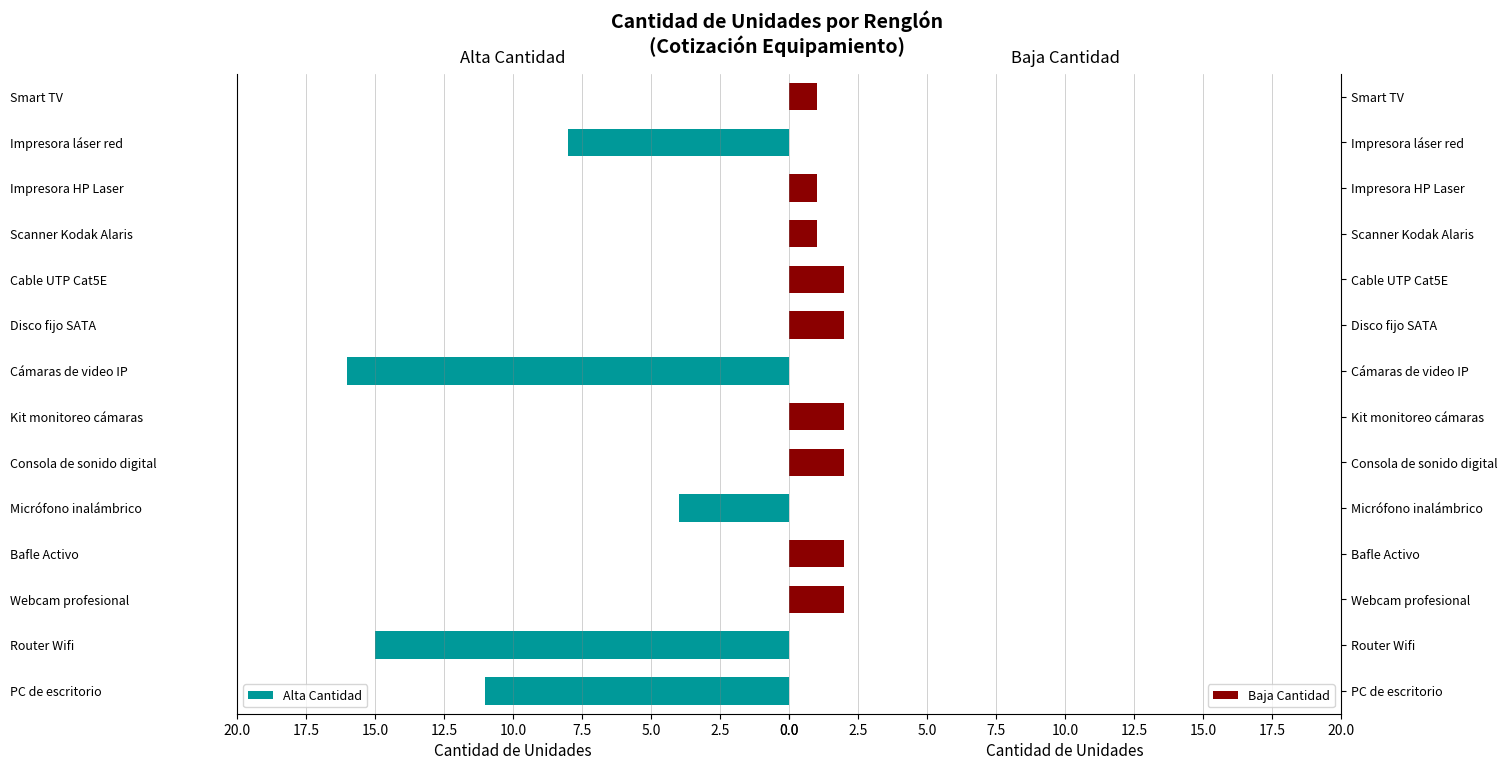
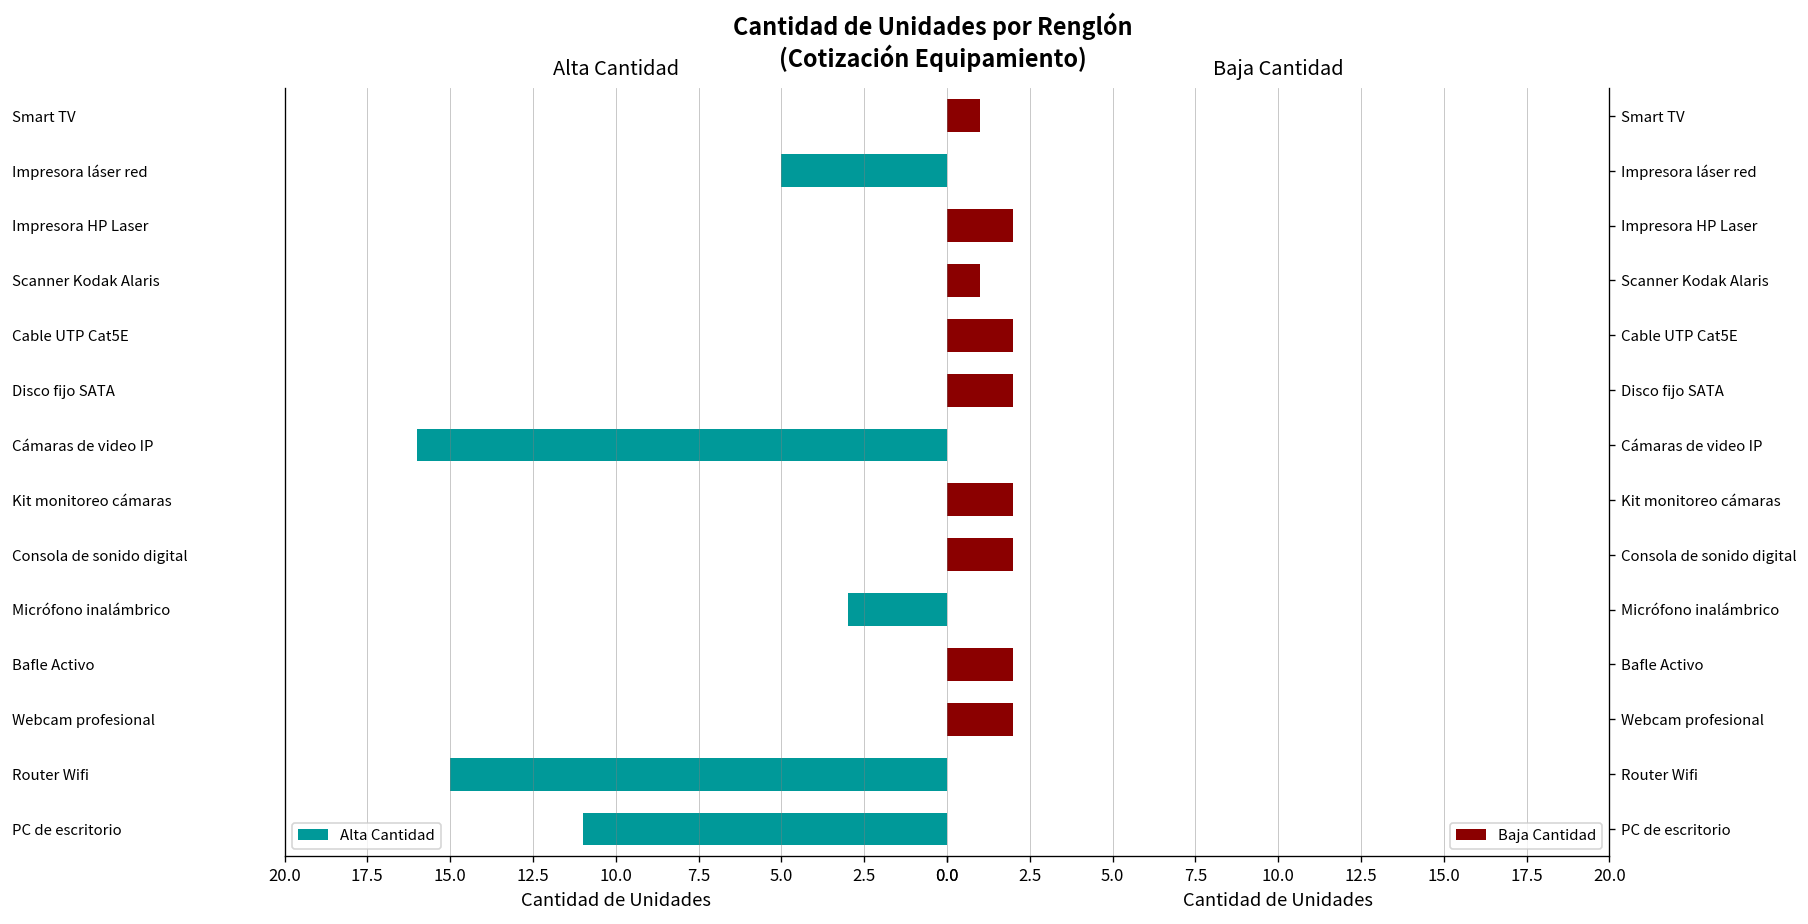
  {
    "Alta Cantidad": {
      "Smart TV": 0,
-     "Impresora láser red": 8,
+     "Impresora láser red": 5,
      "Impresora HP Laser": 0,
      "Scanner Kodak Alaris": 0,
      "Cable UTP Cat5E": 0,
      "Disco fijo SATA": 0,
      "Cámaras de video IP": 16,
      "Kit monitoreo cámaras": 0,
      "Consola de sonido digital": 0,
-     "Micrófono inalámbrico": 4,
+     "Micrófono inalámbrico": 3,
      "Bafle Activo": 0,
      "Webcam profesional": 0,
      "Router Wifi": 15,
      "PC de escritorio": 11
    },
    "Baja Cantidad": {
      "Smart TV": 1,
      "Impresora láser red": 0,
-     "Impresora HP Laser": 1,
+     "Impresora HP Laser": 2,
      "Scanner Kodak Alaris": 1,
      "Cable UTP Cat5E": 2,
      "Disco fijo SATA": 2,
      "Cámaras de video IP": 0,
      "Kit monitoreo cámaras": 2,
      "Consola de sonido digital": 2,
      "Micrófono inalámbrico": 0,
      "Bafle Activo": 2,
      "Webcam profesional": 2,
      "Router Wifi": 0,
      "PC de escritorio": 0
    }
  }
